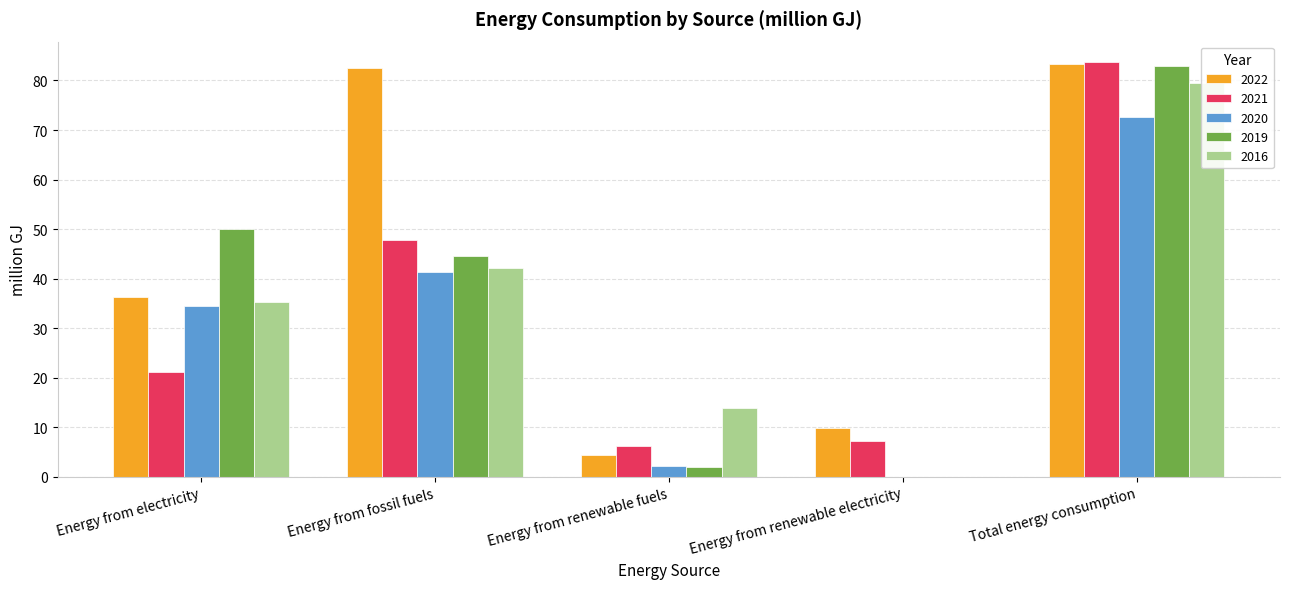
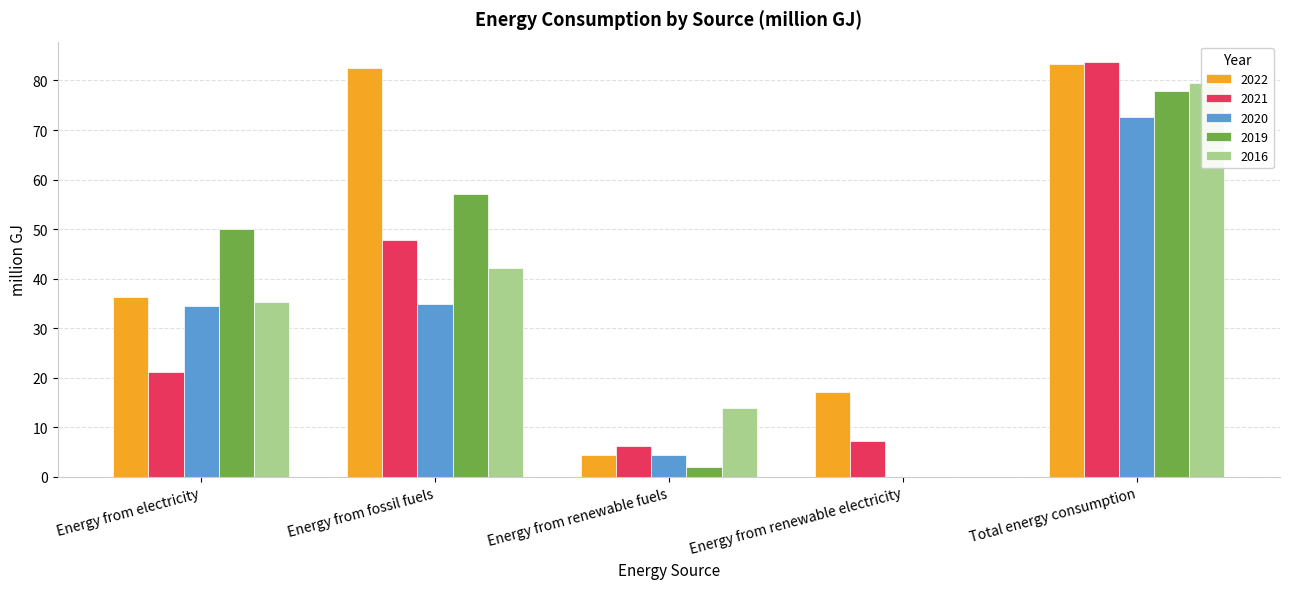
  {
    "2022": {
      "Energy from electricity": 36,
      "Energy from fossil fuels": 83,
      "Energy from renewable fuels": 4,
-     "Energy from renewable electricity": 10,
+     "Energy from renewable electricity": 17,
      "Total energy consumption": 83
    },
    "2021": {
      "Energy from electricity": 21,
      "Energy from fossil fuels": 48,
      "Energy from renewable fuels": 6,
      "Energy from renewable electricity": 7,
      "Total energy consumption": 84
    },
    "2020": {
      "Energy from electricity": 34,
-     "Energy from fossil fuels": 41,
-     "Energy from renewable fuels": 2,
+     "Energy from fossil fuels": 35,
+     "Energy from renewable fuels": 4,
      "Energy from renewable electricity": 0,
      "Total energy consumption": 73
    },
    "2019": {
      "Energy from electricity": 50,
-     "Energy from fossil fuels": 45,
+     "Energy from fossil fuels": 57,
      "Energy from renewable fuels": 2,
      "Energy from renewable electricity": 0,
-     "Total energy consumption": 83
+     "Total energy consumption": 78
    },
    "2016": {
      "Energy from electricity": 35,
      "Energy from fossil fuels": 42,
      "Energy from renewable fuels": 14,
      "Energy from renewable electricity": 0
    }
  }
